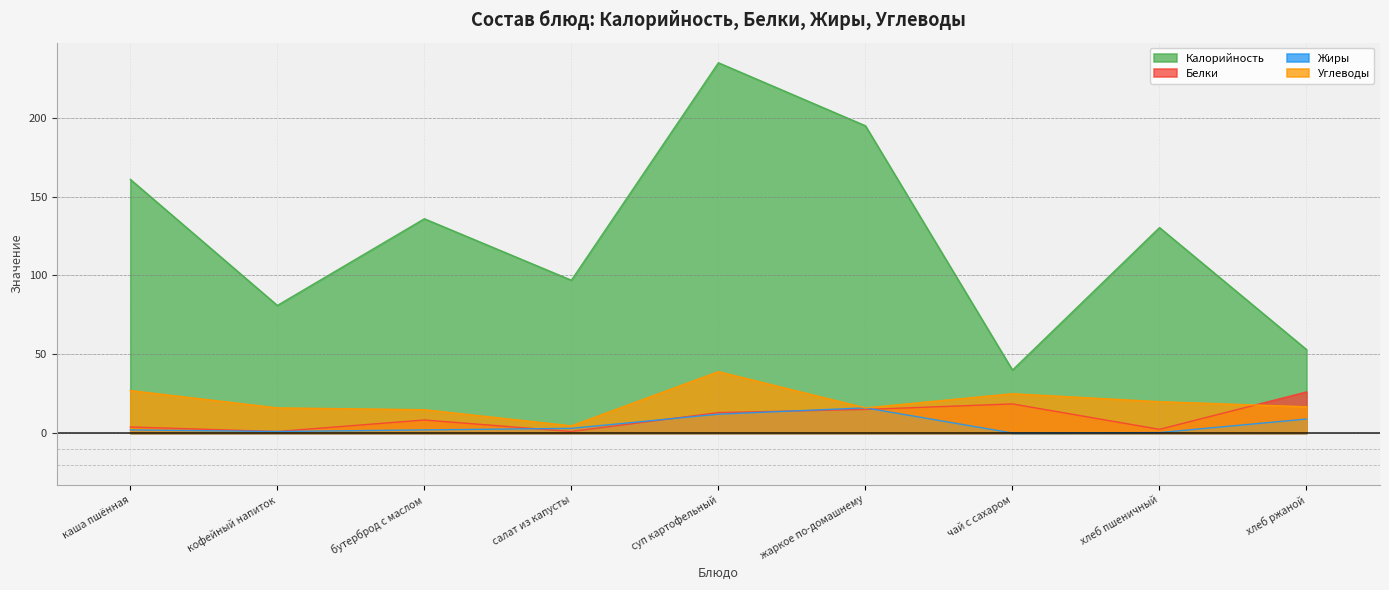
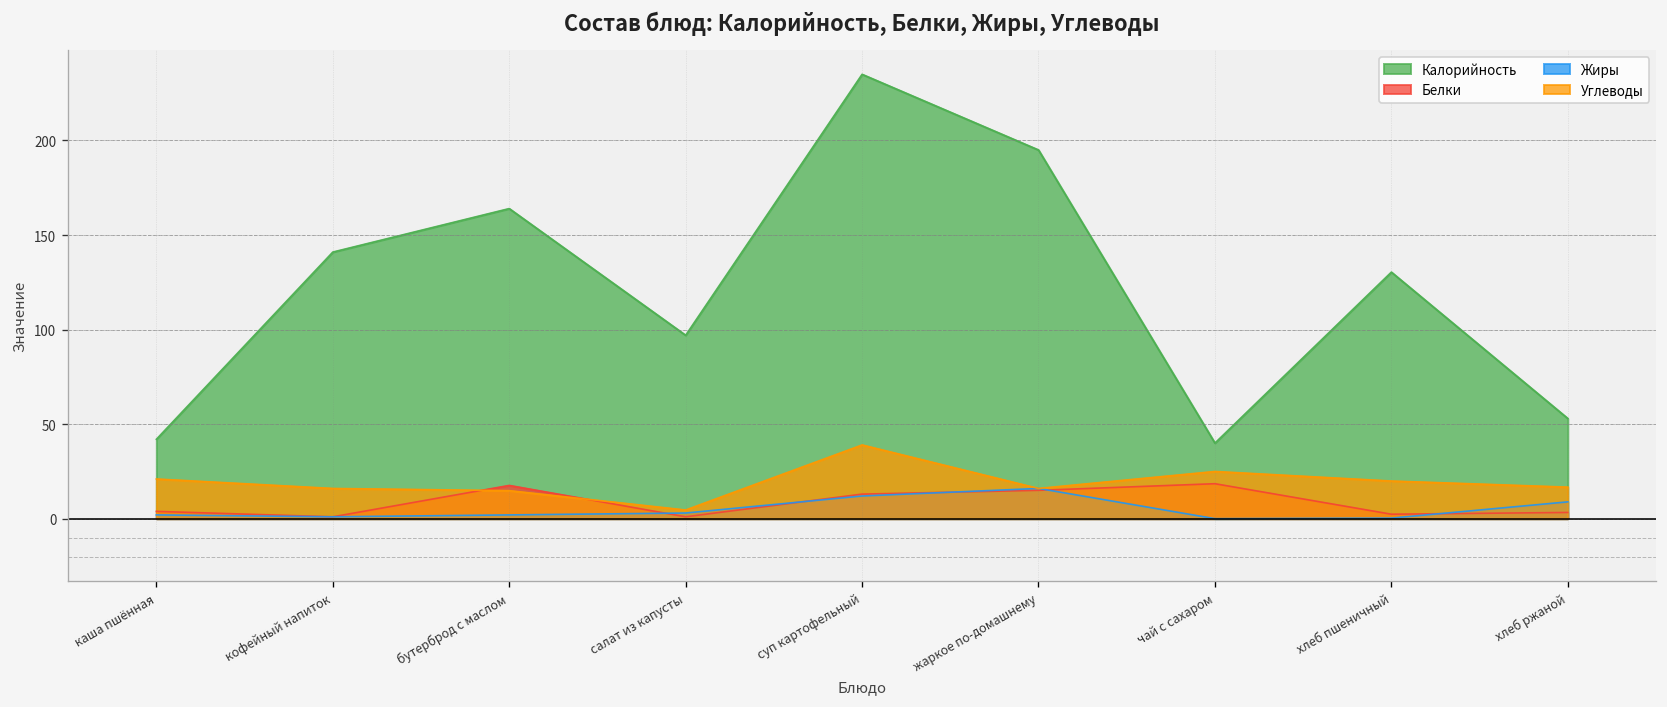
  {
    "Калорийность": {
-     "каша пшённая": 161,
-     "кофейный напиток": 81,
-     "бутерброд с маслом": 136,
+     "каша пшённая": 42,
+     "кофейный напиток": 141,
+     "бутерброд с маслом": 164,
      "салат из капусты": 97,
      "суп картофельный": 235,
      "жаркое по-домашнему": 195,
      "чай с сахаром": 40,
      "хлеб пшеничный": 130,
      "хлеб ржаной": 53
    },
    "Белки": {
      "каша пшённая": 4,
-     "бутерброд с маслом": 8,
+     "бутерброд с маслом": 18,
      "чай с сахаром": 19,
      "хлеб пшеничный": 2,
-     "хлеб ржаной": 26
+     "хлеб ржаной": 3
    },
    "Жиры": {
      "каша пшённая": 2,
      "бутерброд с маслом": 2,
      "салат из капусты": 3,
      "хлеб ржаной": 9
    },
    "Углеводы": {
-     "каша пшённая": 27,
+     "каша пшённая": 21,
      "кофейный напиток": 16,
      "бутерброд с маслом": 15,
      "салат из капусты": 5,
      "суп картофельный": 39,
      "чай с сахаром": 25,
      "хлеб пшеничный": 20,
      "хлеб ржаной": 17
    }
  }
